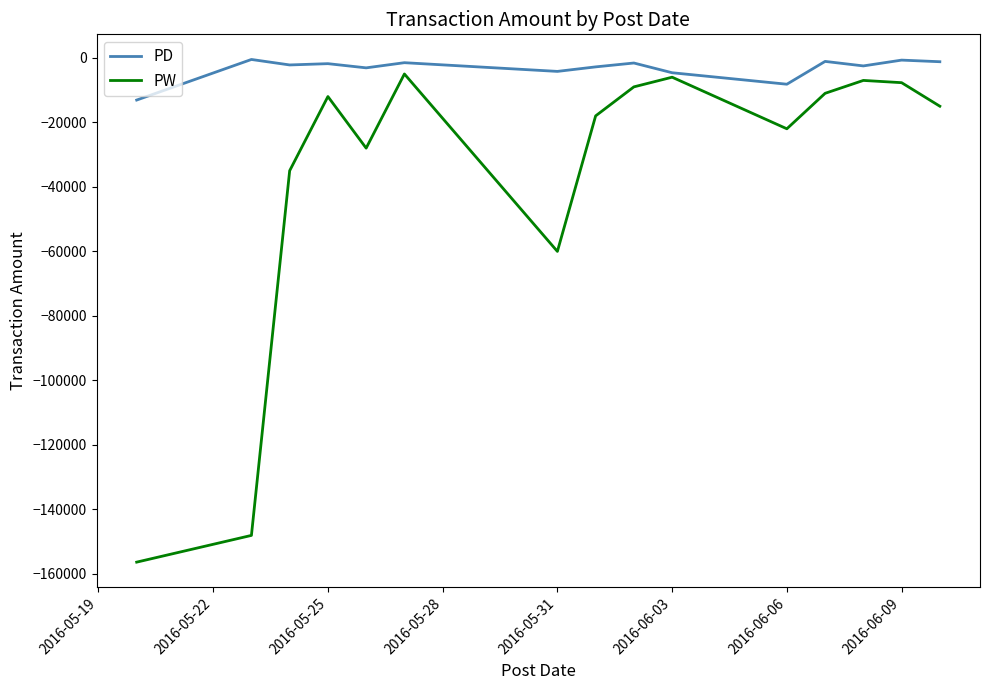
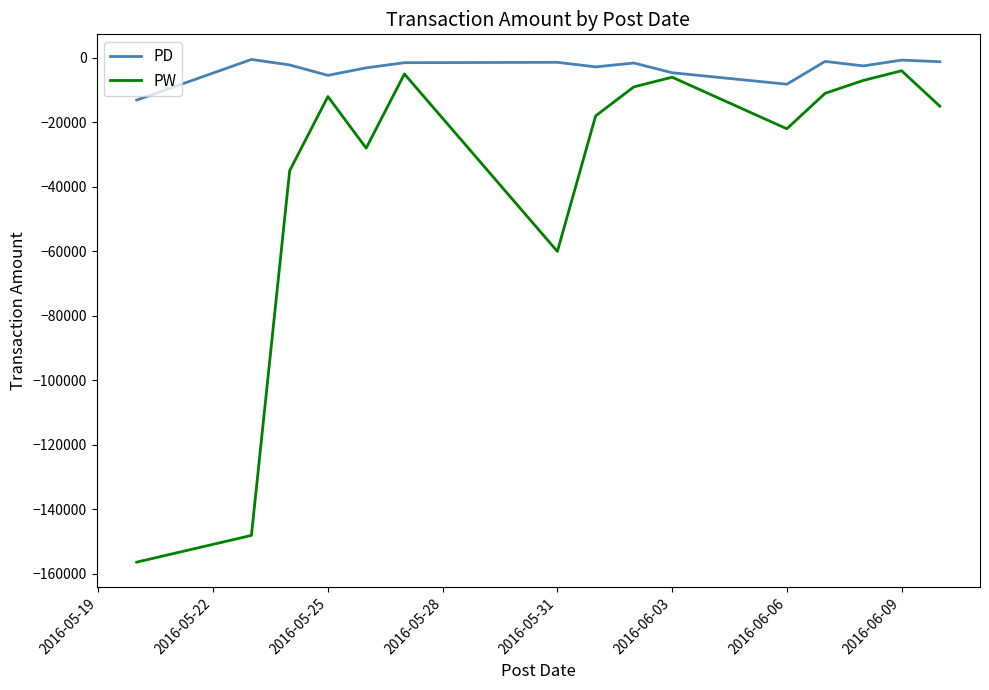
  {
    "PD": {
-     "2016-05-25": -2000,
-     "2016-05-31": -4000,
+     "2016-05-25": -5000,
+     "2016-05-31": -1000,
      "2016-06-03": -5000,
      "2016-06-06": -8000,
      "2016-06-09": -1000
    },
    "PW": {
      "2016-05-25": -12000,
      "2016-05-31": -60000,
      "2016-06-03": -6000,
      "2016-06-06": -22000,
-     "2016-06-09": -8000
+     "2016-06-09": -4000
    }
  }
